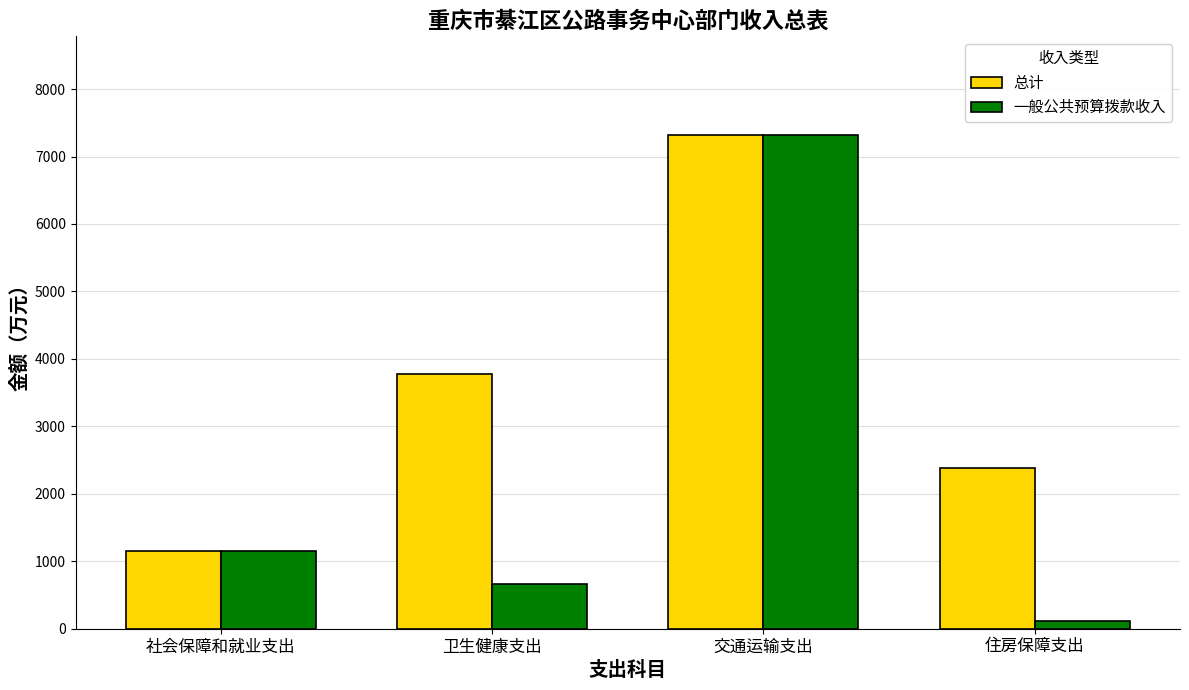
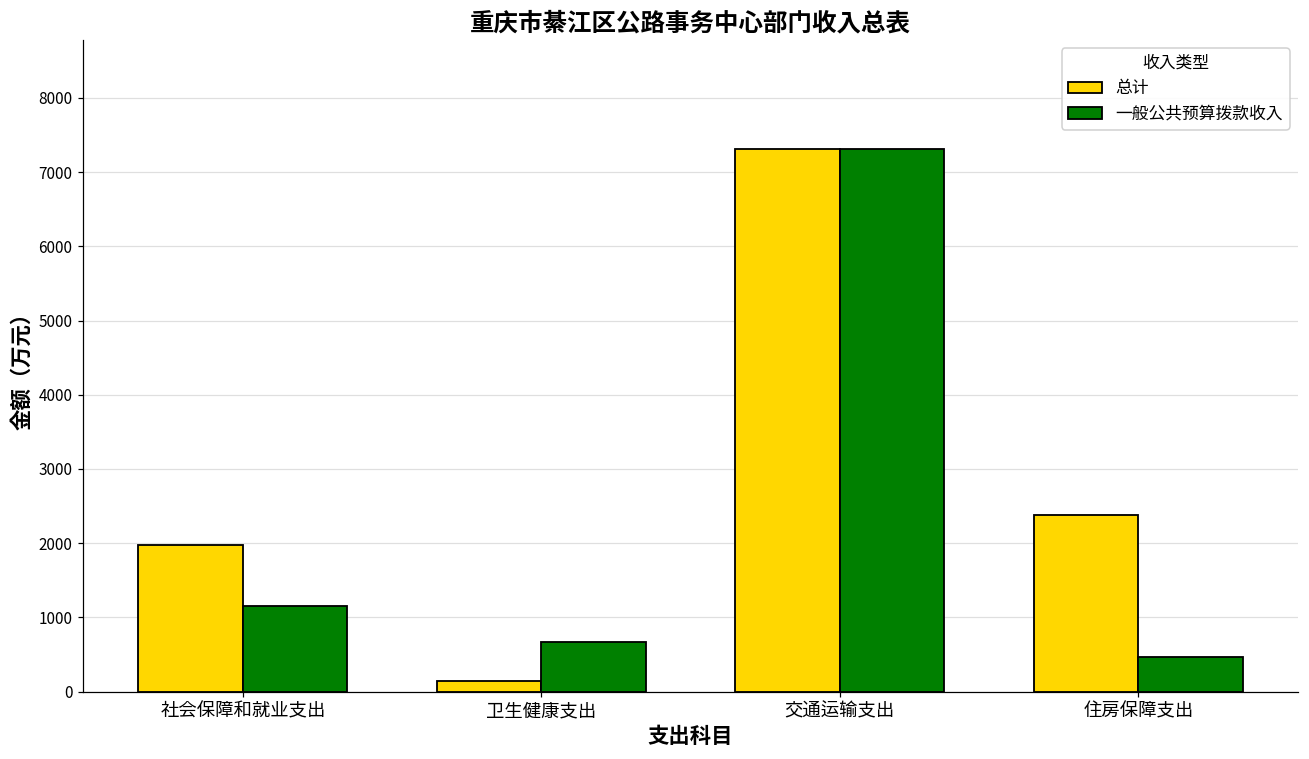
  {
    "总计": {
-     "社会保障和就业支出": 1200,
-     "卫生健康支出": 3800,
+     "社会保障和就业支出": 2000,
+     "卫生健康支出": 100,
      "交通运输支出": 7300,
      "住房保障支出": 2400
    },
    "一般公共预算拨款收入": {
      "社会保障和就业支出": 1200,
      "卫生健康支出": 700,
      "交通运输支出": 7300,
-     "住房保障支出": 100
+     "住房保障支出": 500
    }
  }
